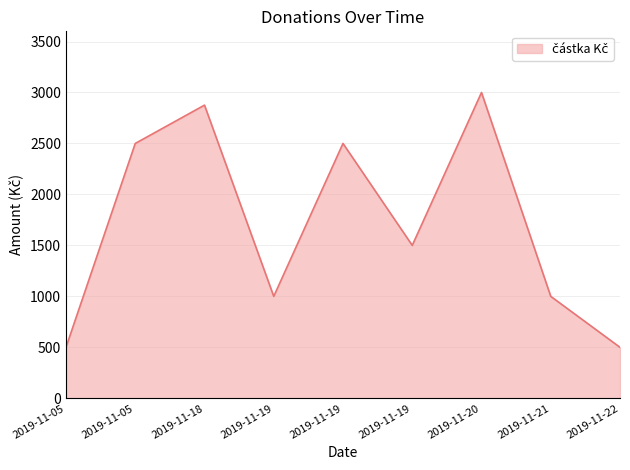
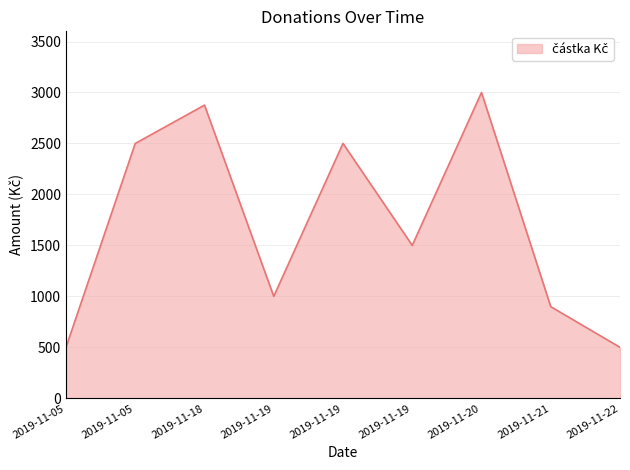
  {
    "2019-11-18": 2880,
    "2019-11-20": 3000,
-   "2019-11-21": 1000,
+   "2019-11-21": 900,
    "2019-11-22": 500
  }
